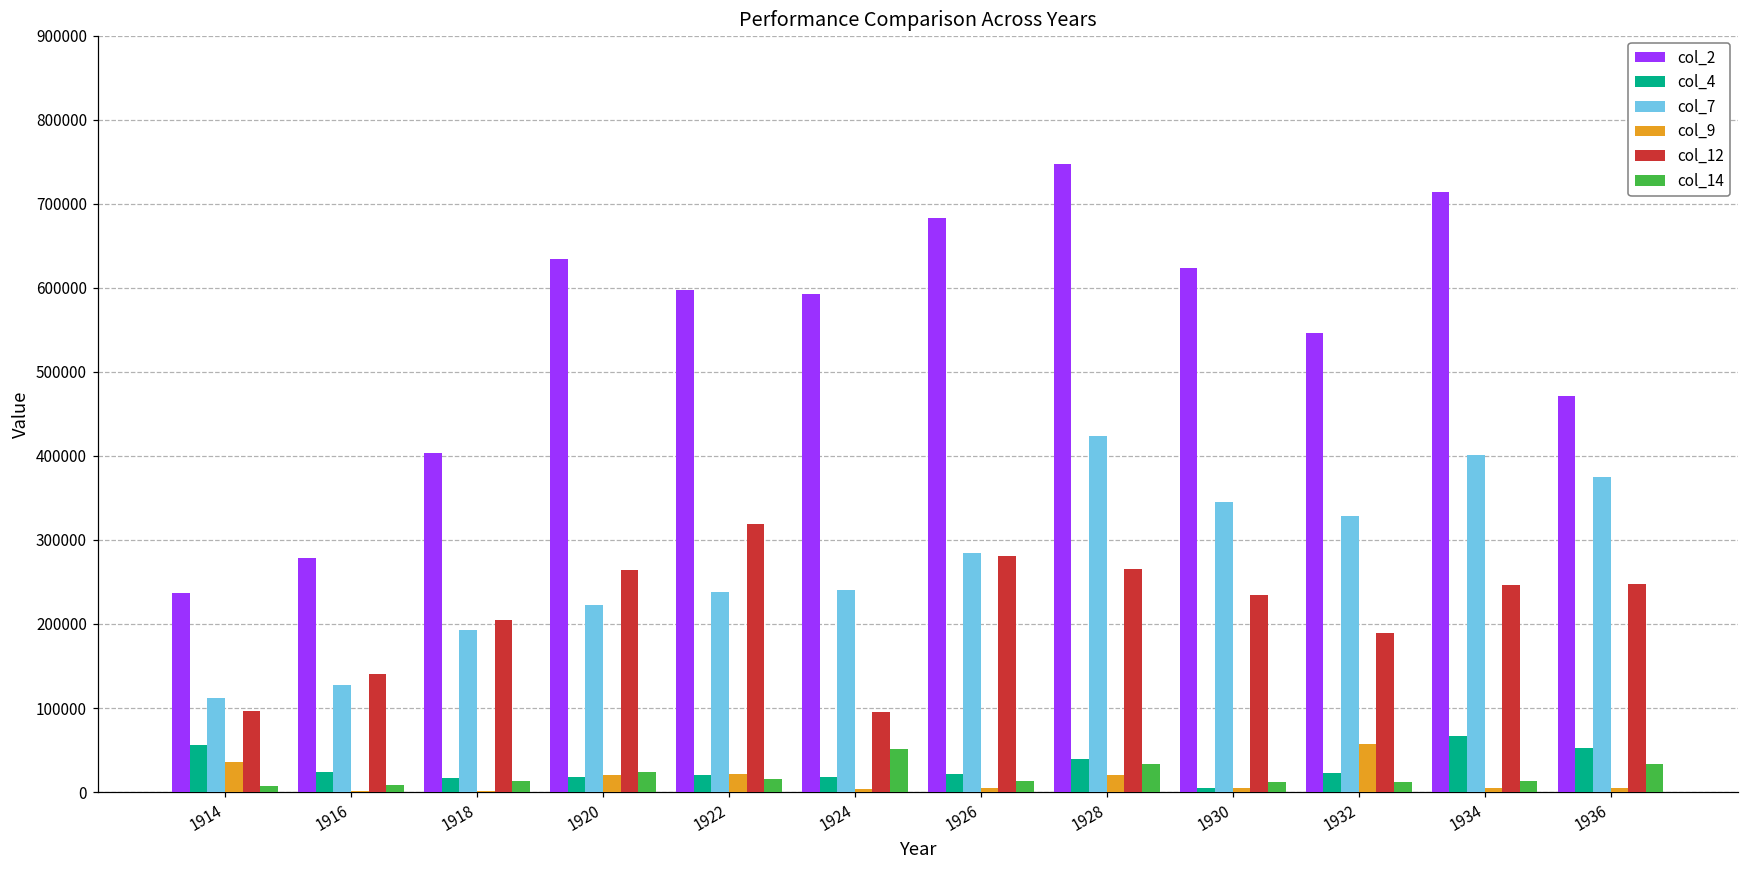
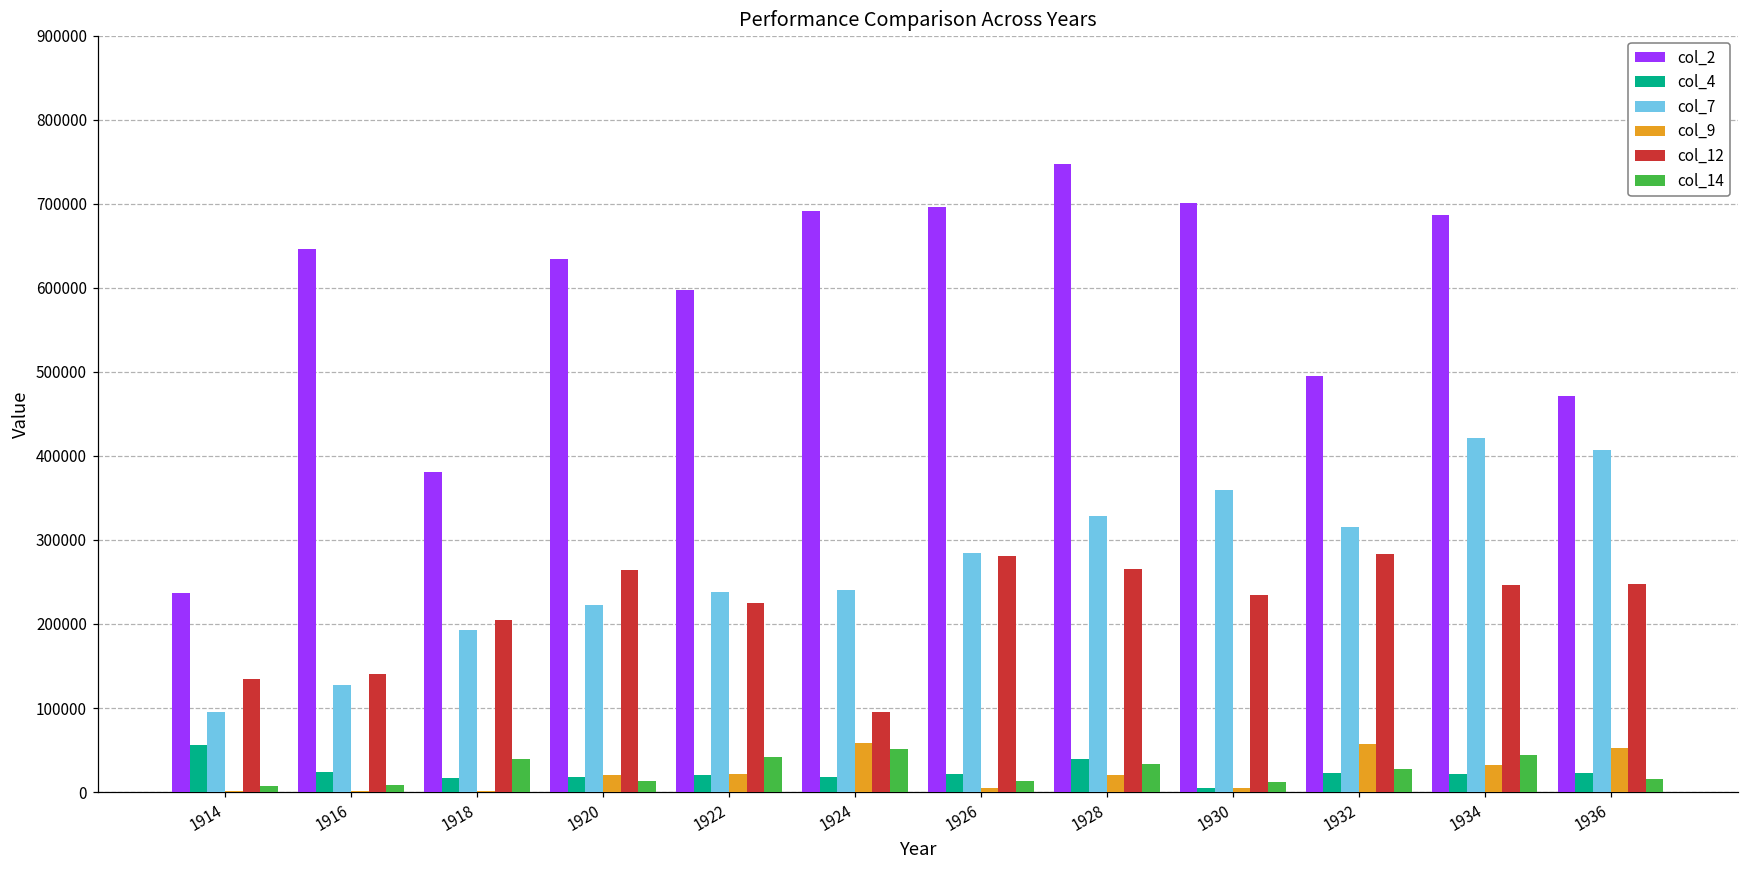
  {
    "col_2": {
      "1914": 240000,
-     "1916": 280000,
-     "1918": 400000,
+     "1916": 650000,
+     "1918": 380000,
      "1920": 630000,
      "1922": 600000,
-     "1924": 590000,
-     "1926": 680000,
+     "1924": 690000,
+     "1926": 700000,
      "1928": 750000,
-     "1930": 620000,
-     "1932": 550000,
-     "1934": 710000,
+     "1930": 700000,
+     "1932": 490000,
+     "1934": 690000,
      "1936": 470000
    },
    "col_4": {
      "1914": 60000,
      "1916": 20000,
      "1918": 20000,
      "1920": 20000,
      "1922": 20000,
      "1924": 20000,
      "1926": 20000,
      "1928": 40000,
      "1930": 10000,
      "1932": 20000,
-     "1934": 70000,
-     "1936": 50000
+     "1934": 20000,
+     "1936": 20000
    },
    "col_7": {
-     "1914": 110000,
+     "1914": 100000,
      "1916": 130000,
      "1918": 190000,
      "1920": 220000,
      "1922": 240000,
      "1924": 240000,
      "1926": 280000,
-     "1928": 420000,
-     "1930": 340000,
-     "1932": 330000,
-     "1934": 400000,
-     "1936": 380000
+     "1928": 330000,
+     "1930": 360000,
+     "1932": 310000,
+     "1934": 420000,
+     "1936": 410000
    },
    "col_9": {
-     "1914": 40000,
+     "1914": 0,
      "1920": 20000,
      "1922": 20000,
-     "1924": 0,
+     "1924": 60000,
      "1926": 10000,
      "1928": 20000,
      "1930": 0,
      "1932": 60000,
-     "1934": 10000,
-     "1936": 0
+     "1934": 30000,
+     "1936": 50000
    },
    "col_12": {
-     "1914": 100000,
+     "1914": 140000,
      "1916": 140000,
      "1918": 210000,
      "1920": 260000,
-     "1922": 320000,
+     "1922": 230000,
      "1924": 100000,
      "1926": 280000,
      "1928": 260000,
      "1930": 230000,
-     "1932": 190000,
+     "1932": 280000,
      "1934": 250000,
      "1936": 250000
    },
    "col_14": {
      "1914": 10000,
      "1916": 10000,
-     "1918": 10000,
-     "1920": 20000,
-     "1922": 20000,
+     "1918": 40000,
+     "1920": 10000,
+     "1922": 40000,
      "1924": 50000,
      "1926": 10000,
      "1928": 30000,
      "1930": 10000,
-     "1932": 10000,
-     "1934": 10000,
-     "1936": 30000
+     "1932": 30000,
+     "1934": 40000,
+     "1936": 20000
    }
  }
